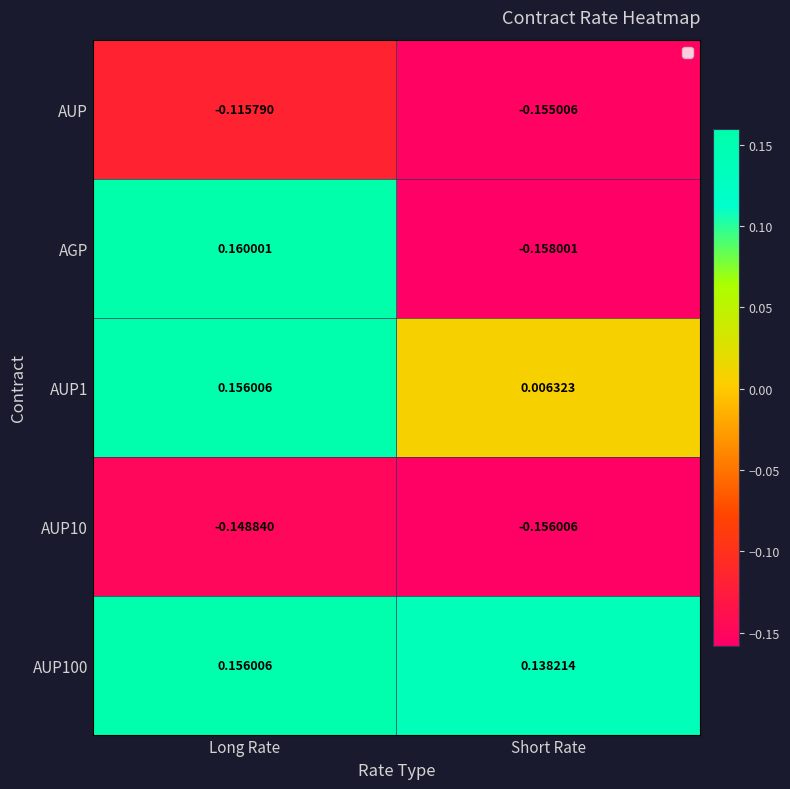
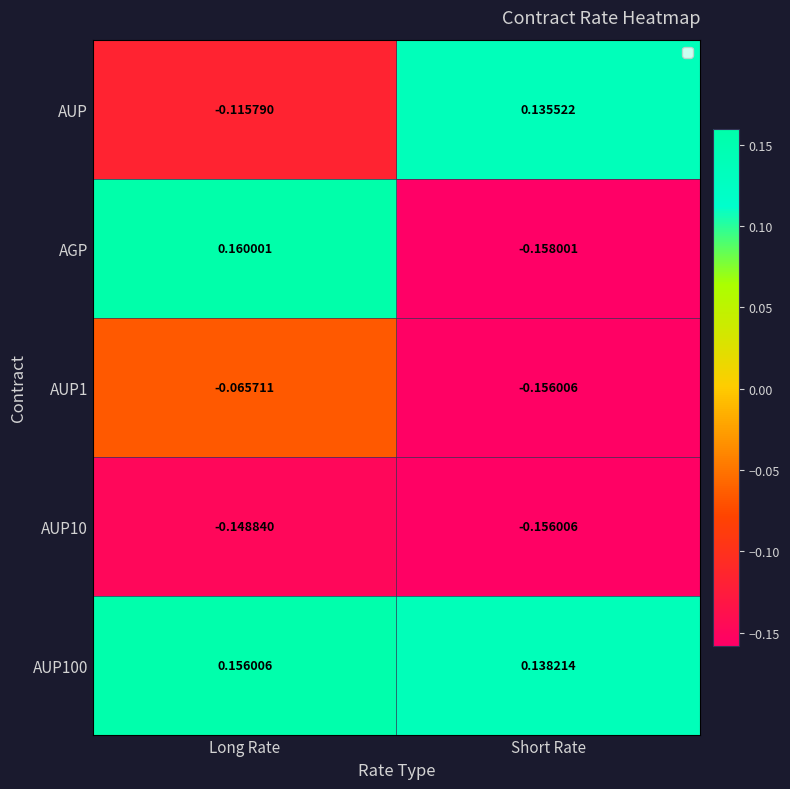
  {
    "AUP": {
      "Long Rate": -0.115790,
-     "Short Rate": -0.155006
+     "Short Rate": 0.135522
    },
    "AGP": {
      "Long Rate": 0.160001,
      "Short Rate": -0.158001
    },
    "AUP1": {
-     "Long Rate": 0.156006,
-     "Short Rate": 0.006323
+     "Long Rate": -0.065711,
+     "Short Rate": -0.156006
    },
    "AUP10": {
      "Long Rate": -0.148840,
      "Short Rate": -0.156006
    },
    "AUP100": {
      "Long Rate": 0.156006,
      "Short Rate": 0.138214
    }
  }
